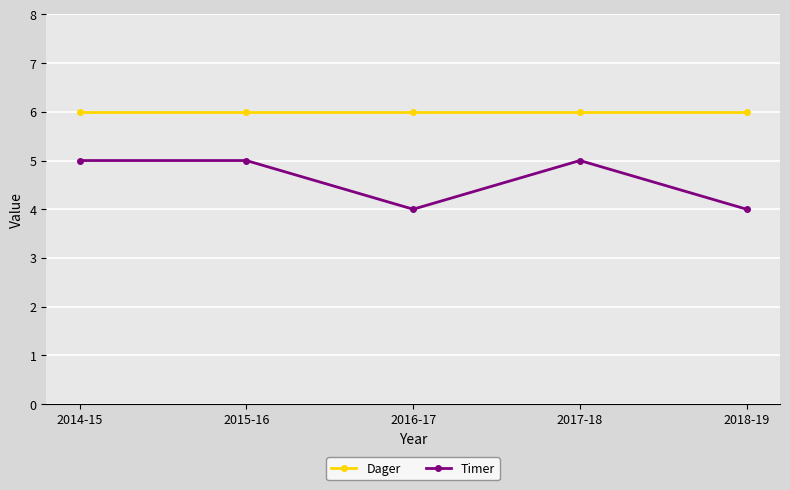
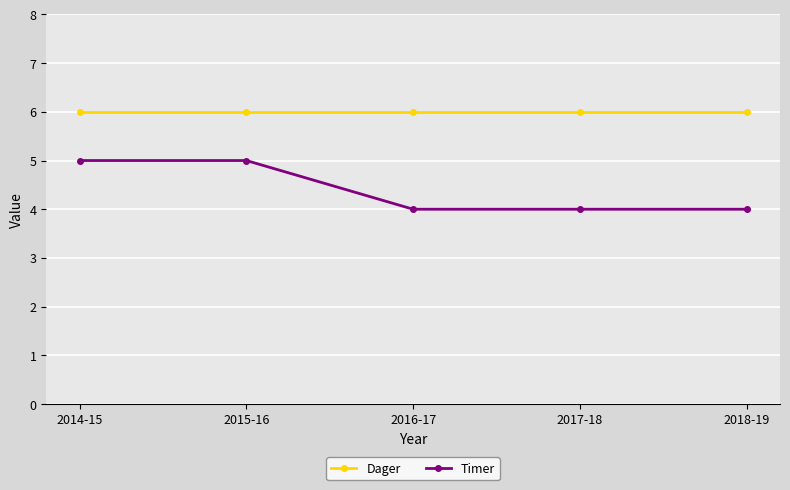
  {
    "Dager": {
      "2014-15": 6,
      "2015-16": 6,
      "2016-17": 6,
      "2017-18": 6,
      "2018-19": 6
    },
    "Timer": {
      "2014-15": 5,
      "2015-16": 5,
      "2016-17": 4,
-     "2017-18": 5,
+     "2017-18": 4,
      "2018-19": 4
    }
  }
